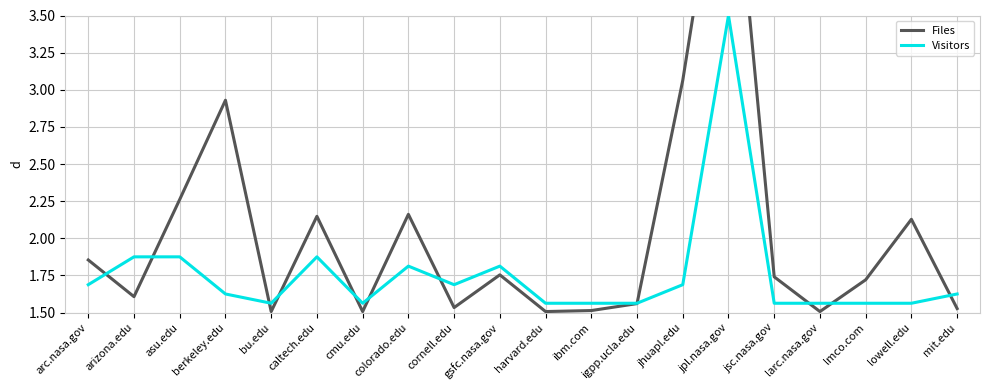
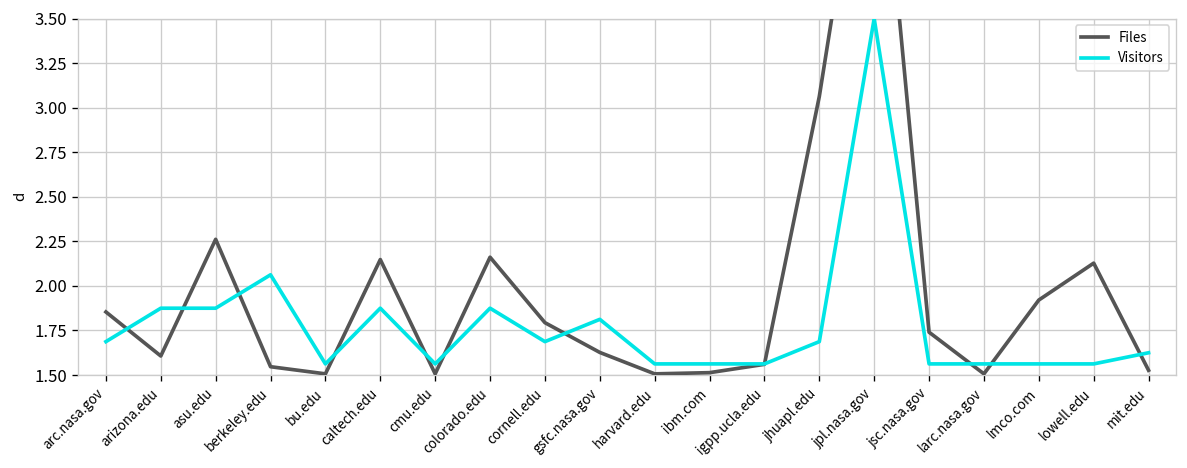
  {
    "Files": {
      "arc.nasa.gov": 1.85,
      "arizona.edu": 1.61,
      "asu.edu": 2.26,
-     "berkeley.edu": 2.93,
+     "berkeley.edu": 1.55,
      "bu.edu": 1.51,
      "caltech.edu": 2.15,
      "cmu.edu": 1.51,
      "colorado.edu": 2.16,
-     "cornell.edu": 1.53,
-     "gsfc.nasa.gov": 1.75,
+     "cornell.edu": 1.79,
+     "gsfc.nasa.gov": 1.63,
      "harvard.edu": 1.51,
      "ibm.com": 1.51,
      "jhuapl.edu": 3.06,
      "jsc.nasa.gov": 1.74,
      "larc.nasa.gov": 1.51,
-     "lmco.com": 1.72,
+     "lmco.com": 1.92,
      "lowell.edu": 2.13,
      "mit.edu": 1.53
    },
    "Visitors": {
      "arc.nasa.gov": 1.69,
      "arizona.edu": 1.88,
      "asu.edu": 1.88,
-     "berkeley.edu": 1.63,
+     "berkeley.edu": 2.06,
      "bu.edu": 1.56,
      "caltech.edu": 1.88,
      "cmu.edu": 1.56,
-     "colorado.edu": 1.81,
+     "colorado.edu": 1.88,
      "cornell.edu": 1.69,
      "gsfc.nasa.gov": 1.81,
      "harvard.edu": 1.56,
      "ibm.com": 1.56,
      "jhuapl.edu": 1.69,
      "jpl.nasa.gov": 3.50,
      "jsc.nasa.gov": 1.56,
      "larc.nasa.gov": 1.56,
      "lmco.com": 1.56,
      "lowell.edu": 1.56,
      "mit.edu": 1.63
    }
  }
